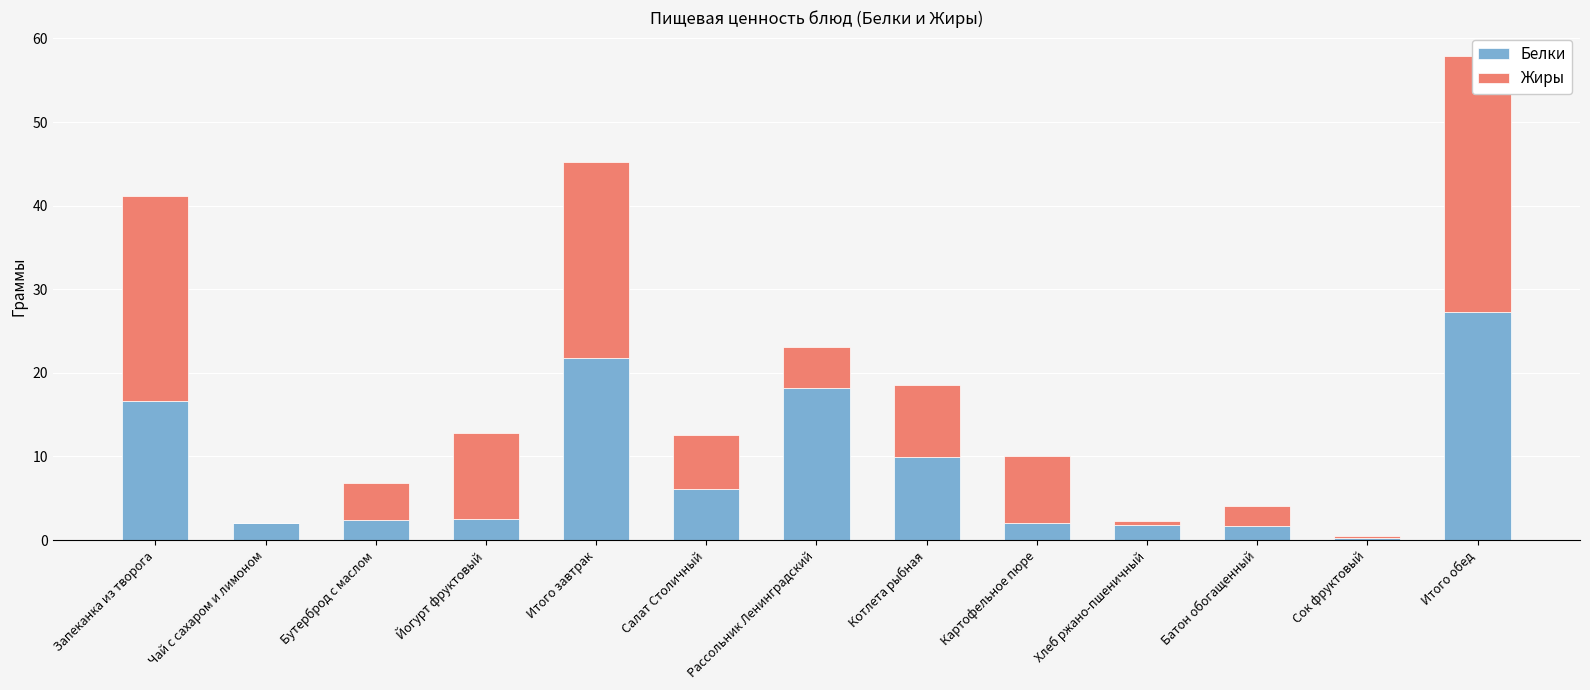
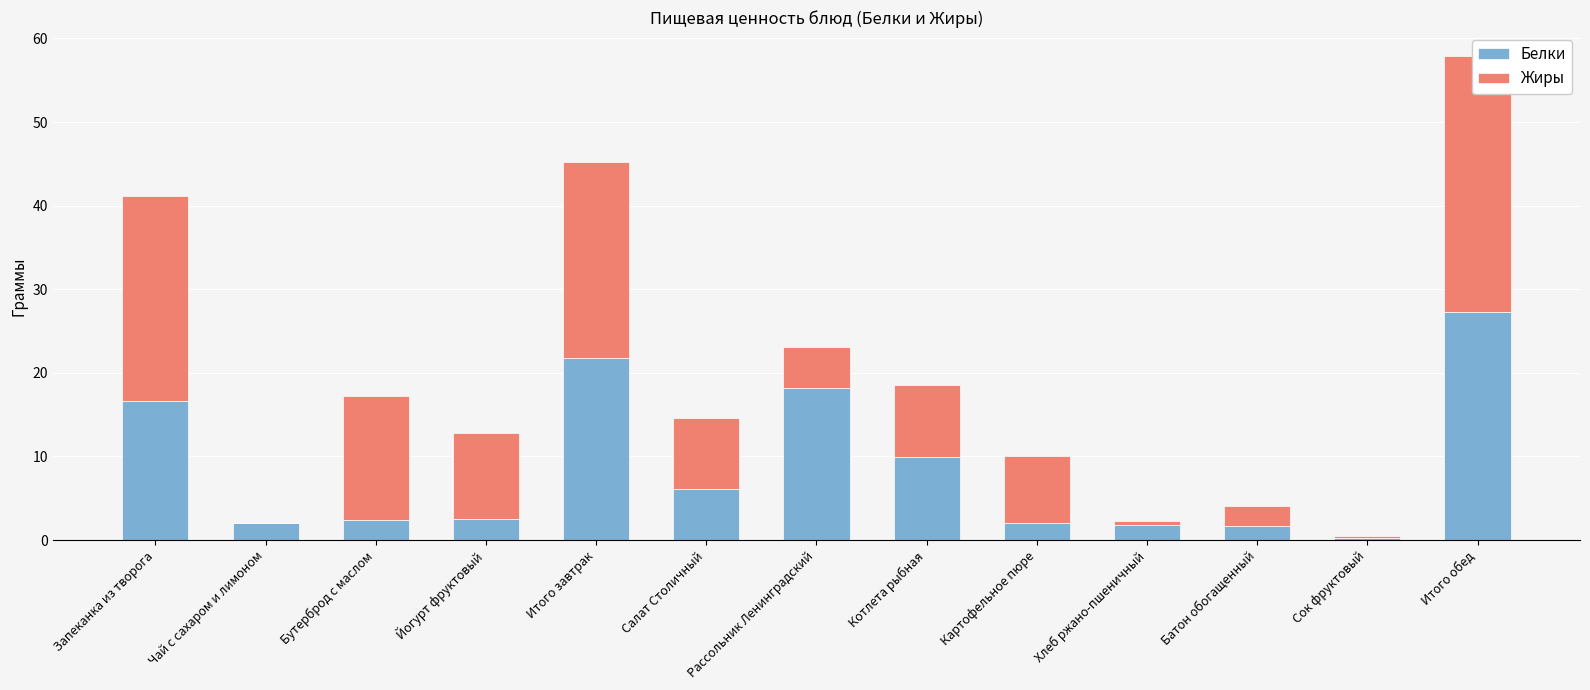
  {
    "Белки": {
      "Запеканка из творога": 17,
      "Чай с сахаром и лимоном": 2,
      "Бутерброд с маслом": 2,
      "Йогурт фруктовый": 3,
      "Итого завтрак": 22,
      "Салат Столичный": 6,
      "Рассольник Ленинградский": 18,
      "Котлета рыбная": 10,
      "Картофельное пюре": 2,
      "Хлеб ржано-пшеничный": 2,
      "Батон обогащенный": 2,
      "Итого обед": 27
    },
    "Жиры": {
      "Запеканка из творога": 25,
      "Чай с сахаром и лимоном": 0,
-     "Бутерброд с маслом": 4,
+     "Бутерброд с маслом": 15,
      "Йогурт фруктовый": 10,
      "Итого завтрак": 23,
-     "Салат Столичный": 7,
+     "Салат Столичный": 9,
      "Рассольник Ленинградский": 5,
      "Котлета рыбная": 9,
      "Картофельное пюре": 8,
      "Хлеб ржано-пшеничный": 1,
      "Батон обогащенный": 2
    }
  }
